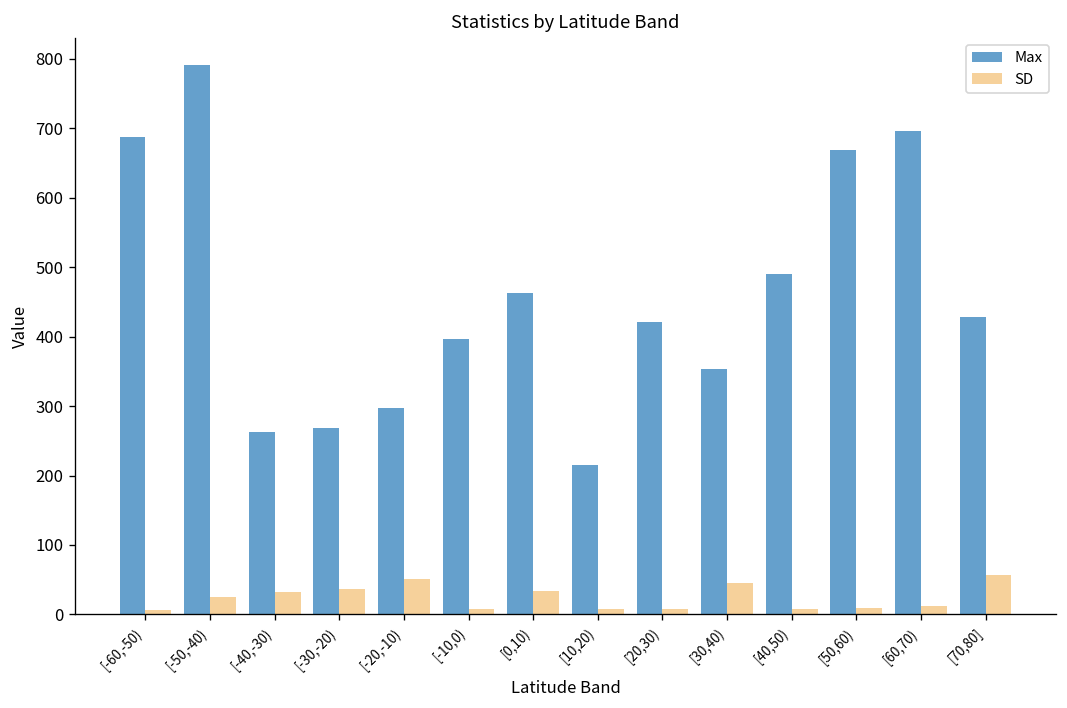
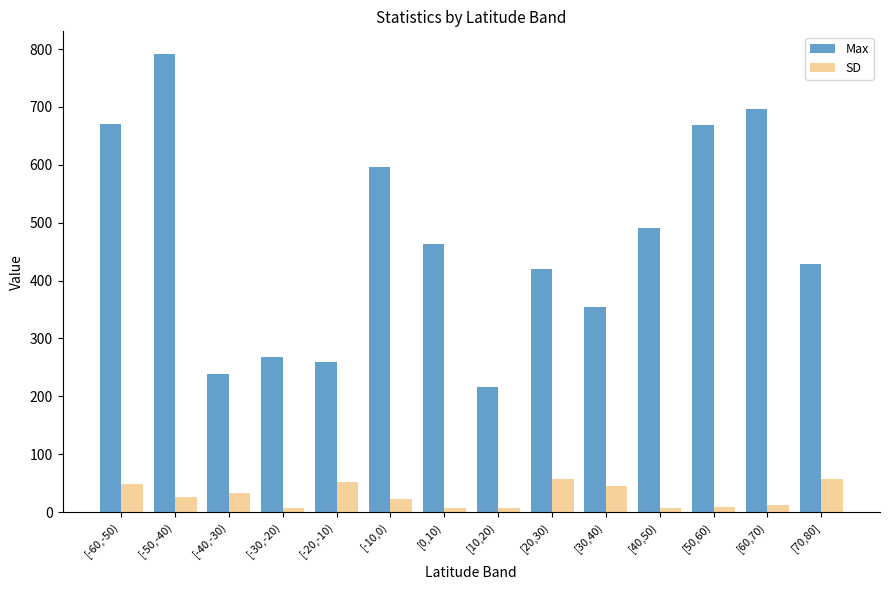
  {
    "Max": {
-     "[-60,-50)": 690,
+     "[-60,-50)": 670,
      "[-50,-40)": 790,
-     "[-40,-30)": 260,
+     "[-40,-30)": 240,
      "[-30,-20)": 270,
-     "[-20,-10)": 300,
-     "[-10,0)": 400,
+     "[-20,-10)": 260,
+     "[-10,0)": 600,
      "[0,10)": 460,
      "[10,20)": 220,
      "[20,30)": 420,
      "[30,40)": 350,
      "[40,50)": 490,
      "[50,60)": 670,
      "[60,70)": 700,
      "[70,80]": 430
    },
    "SD": {
-     "[-60,-50)": 10,
+     "[-60,-50)": 50,
      "[-50,-40)": 30,
      "[-40,-30)": 30,
-     "[-30,-20)": 40,
+     "[-30,-20)": 10,
      "[-20,-10)": 50,
-     "[-10,0)": 10,
-     "[0,10)": 30,
+     "[-10,0)": 20,
+     "[0,10)": 10,
      "[10,20)": 10,
-     "[20,30)": 10,
+     "[20,30)": 60,
      "[30,40)": 50,
      "[40,50)": 10,
      "[50,60)": 10,
      "[60,70)": 10,
      "[70,80]": 60
    }
  }
